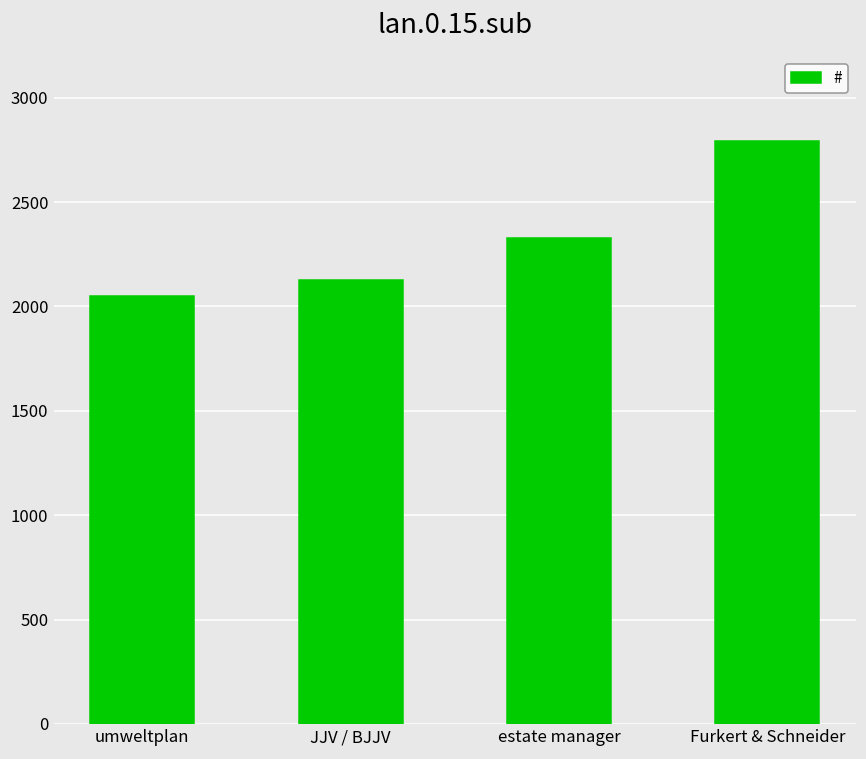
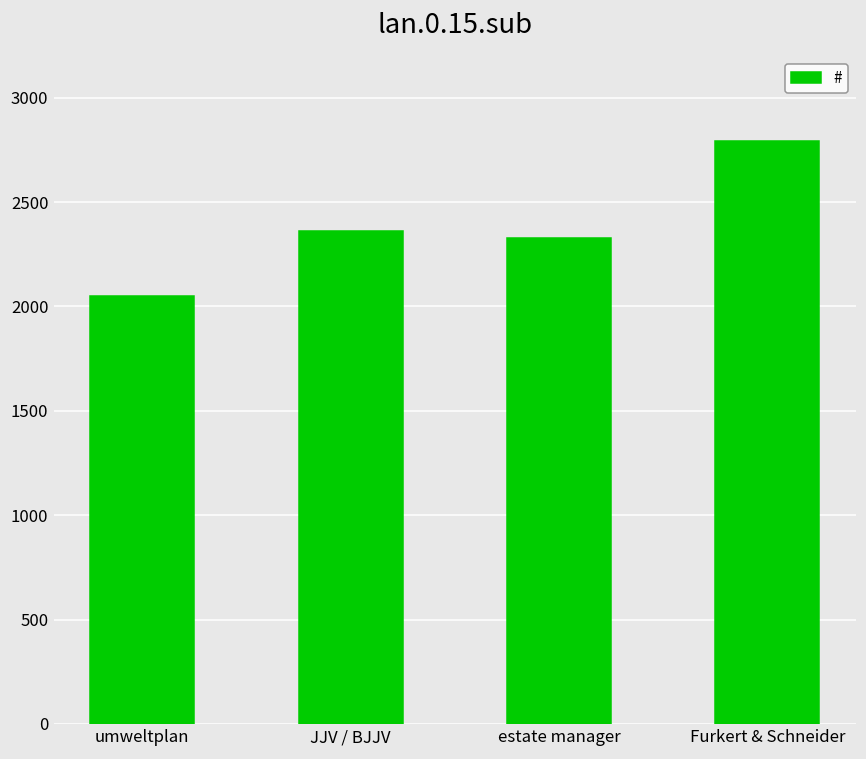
  {
    "umweltplan": 2050,
-   "JJV / BJJV": 2130,
+   "JJV / BJJV": 2360,
    "estate manager": 2330,
    "Furkert & Schneider": 2790
  }
